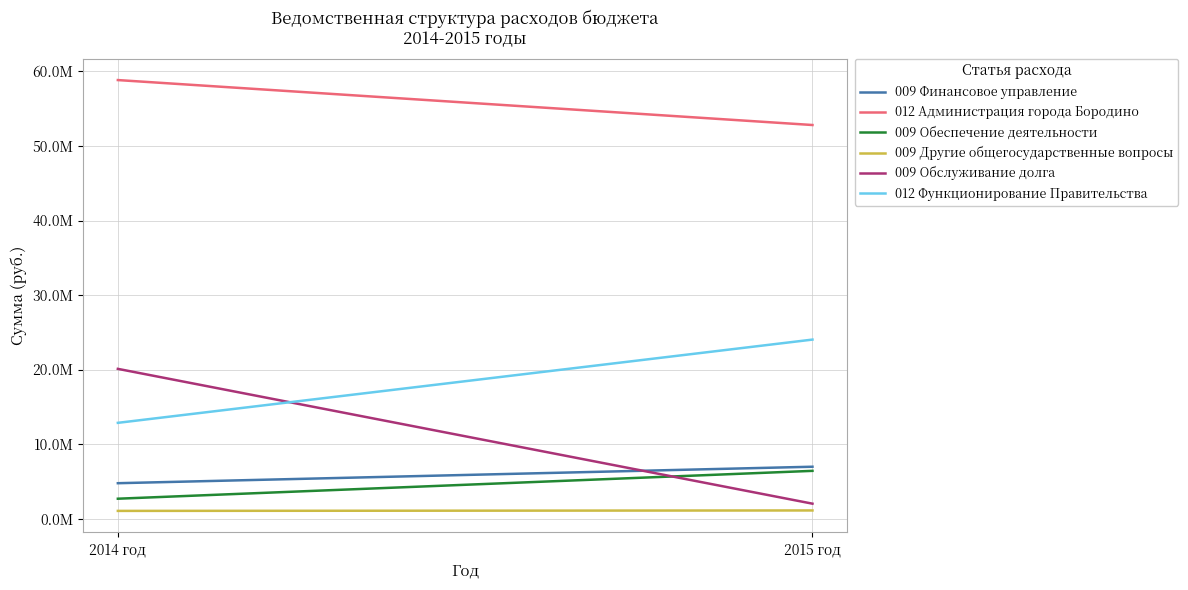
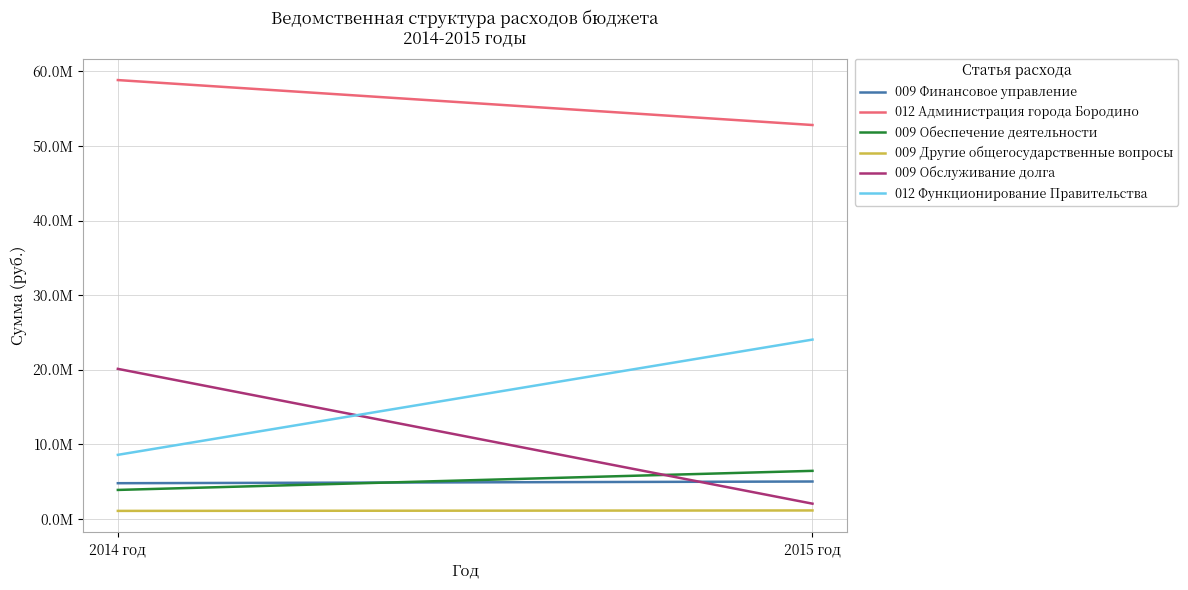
  {
    "009 Финансовое управление": {
      "2014 год": 5000000,
-     "2015 год": 7000000
+     "2015 год": 5000000
    },
    "012 Администрация города Бородино": {
      "2014 год": 59000000,
      "2015 год": 53000000
    },
    "009 Обеспечение деятельности": {
-     "2014 год": 3000000,
+     "2014 год": 4000000,
      "2015 год": 6000000
    },
    "009 Другие общегосударственные вопросы": {
      "2014 год": 1000000,
      "2015 год": 1000000
    },
    "009 Обслуживание долга": {
      "2014 год": 20000000,
      "2015 год": 2000000
    },
    "012 Функционирование Правительства": {
-     "2014 год": 13000000,
+     "2014 год": 9000000,
      "2015 год": 24000000
    }
  }
